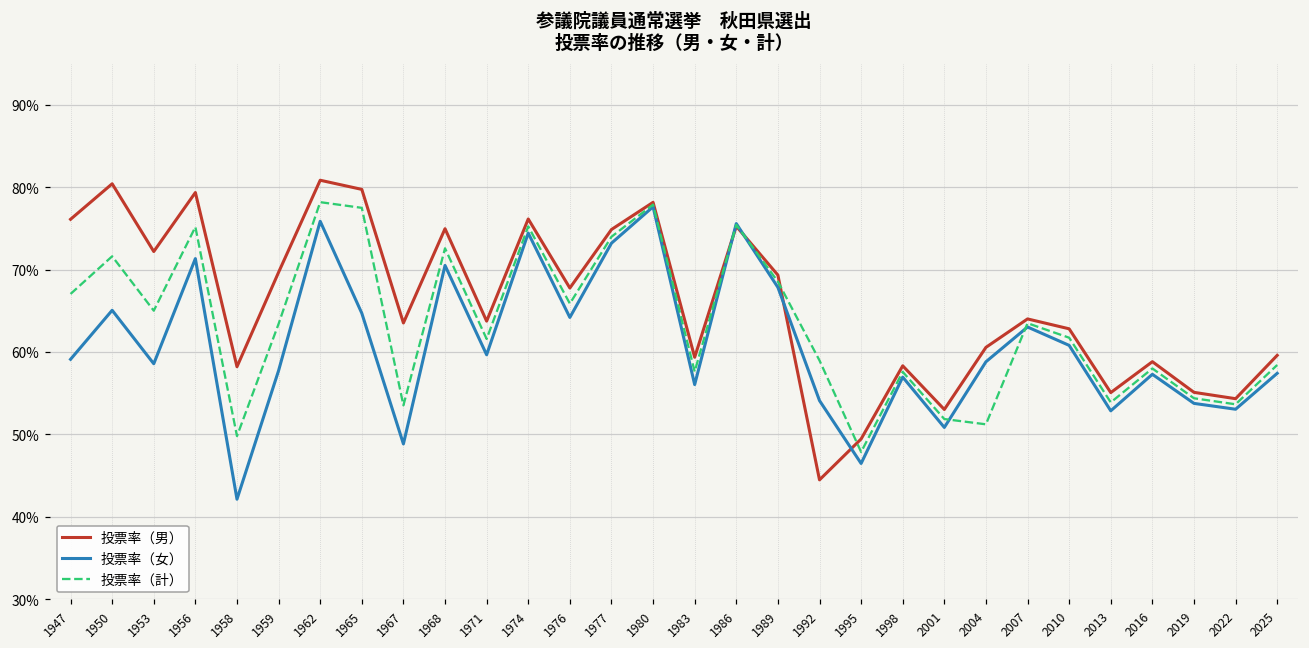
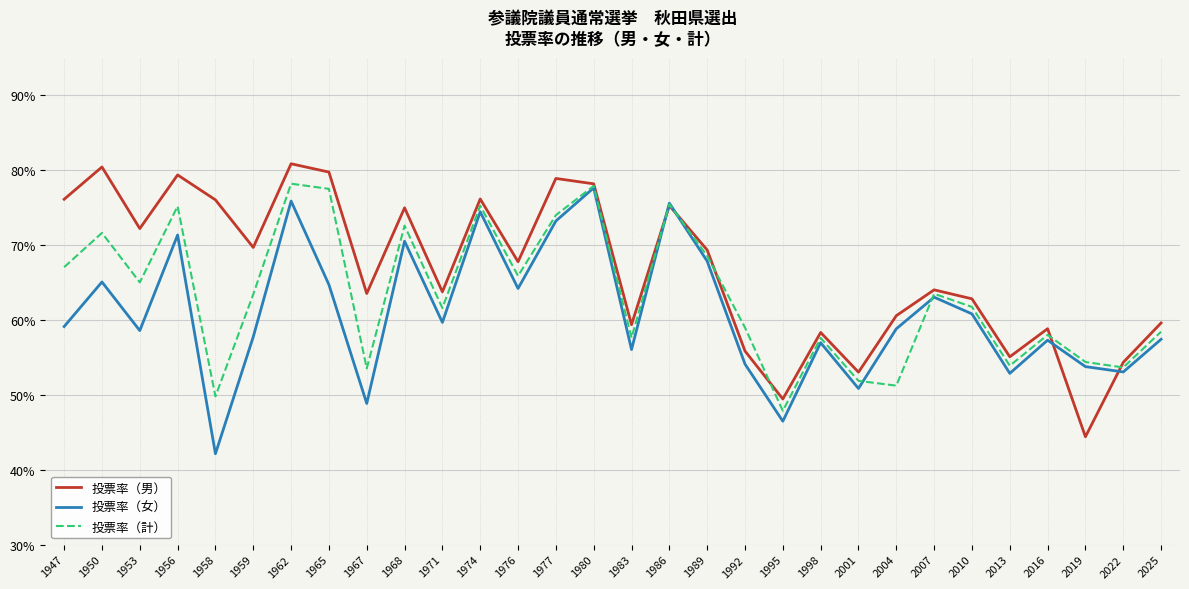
  {
    "投票率（男）": {
      "1947": "76%",
      "1950": "80%",
      "1953": "72%",
      "1956": "79%",
-     "1958": "58%",
+     "1958": "76%",
      "1959": "70%",
      "1962": "81%",
      "1965": "80%",
      "1967": "64%",
      "1968": "75%",
      "1971": "64%",
      "1974": "76%",
      "1976": "68%",
-     "1977": "75%",
+     "1977": "79%",
      "1983": "59%",
      "1989": "69%",
-     "1992": "44%",
+     "1992": "56%",
      "1995": "49%",
      "1998": "58%",
      "2001": "53%",
      "2004": "61%",
      "2007": "64%",
      "2010": "63%",
      "2013": "55%",
      "2016": "59%",
-     "2019": "55%",
+     "2019": "44%",
      "2022": "54%",
      "2025": "60%"
    },
    "投票率（女）": {
      "1947": "59%",
      "1950": "65%",
      "1953": "59%",
      "1956": "71%",
      "1958": "42%",
      "1959": "58%",
      "1962": "76%",
      "1965": "65%",
      "1967": "49%",
      "1968": "71%",
      "1971": "60%",
      "1974": "74%",
      "1976": "64%",
      "1977": "73%",
      "1983": "56%",
      "1989": "68%",
      "1992": "54%",
      "1995": "46%",
      "1998": "57%",
      "2001": "51%",
      "2004": "59%",
      "2007": "63%",
      "2010": "61%",
      "2013": "53%",
      "2016": "57%",
      "2019": "54%",
      "2022": "53%",
      "2025": "57%"
    },
    "投票率（計）": {
      "1947": "67%",
      "1950": "72%",
      "1953": "65%",
      "1956": "75%",
      "1958": "50%",
      "1959": "63%",
      "1962": "78%",
      "1965": "77%",
      "1967": "54%",
      "1968": "73%",
      "1971": "62%",
      "1974": "75%",
      "1976": "66%",
      "1977": "74%",
      "1983": "58%",
      "1989": "69%",
      "1992": "59%",
      "1995": "48%",
      "1998": "58%",
      "2001": "52%",
      "2004": "51%",
      "2007": "63%",
      "2010": "62%",
      "2013": "54%",
      "2016": "58%",
      "2019": "54%",
      "2022": "54%",
      "2025": "58%"
    }
  }
